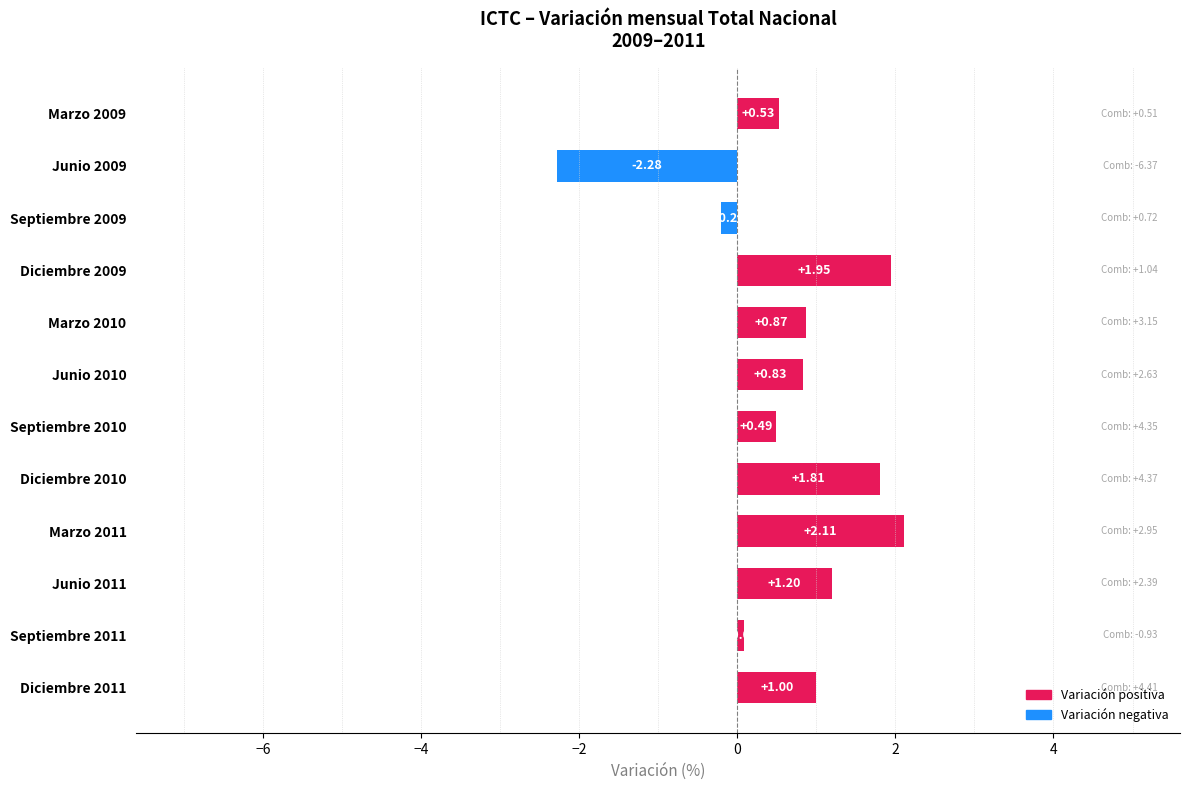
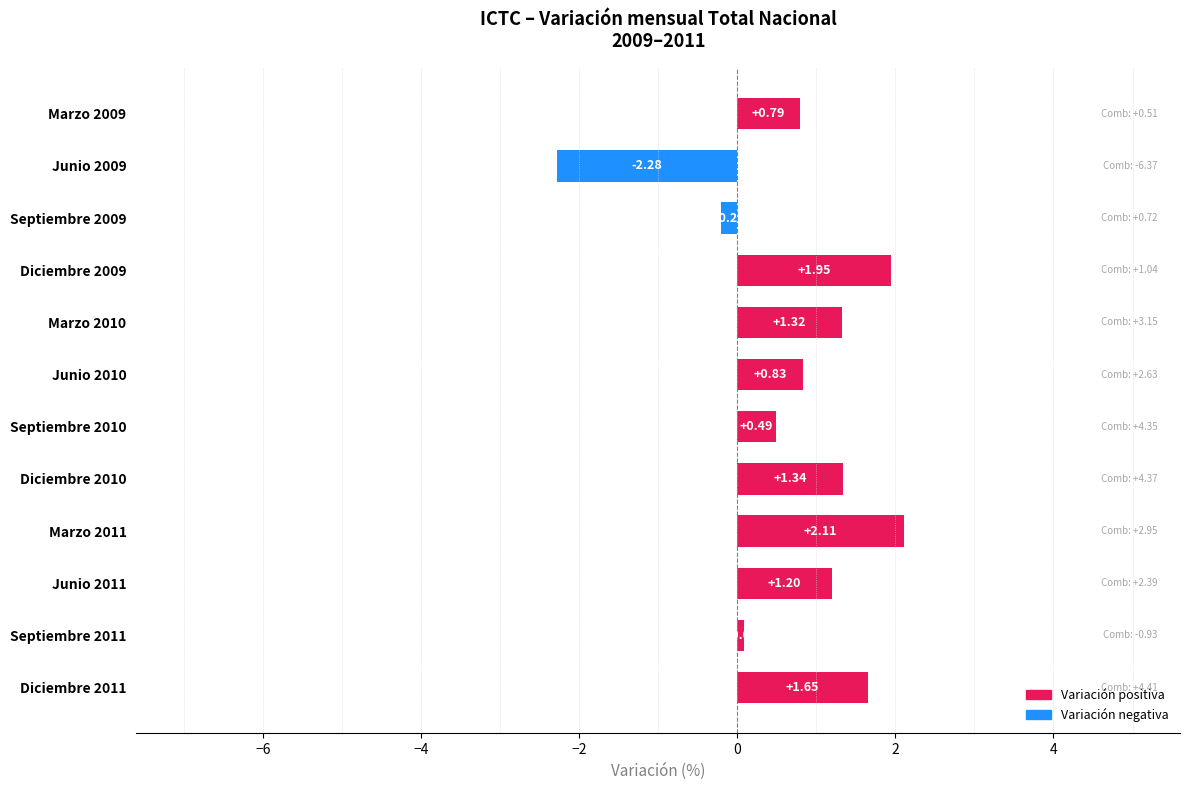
  {
-   "Marzo 2009": "+0.53",
+   "Marzo 2009": "+0.79",
    "Junio 2009": "-2.28",
    "Septiembre 2009": "-0.20",
    "Diciembre 2009": "+1.95",
-   "Marzo 2010": "+0.87",
+   "Marzo 2010": "+1.32",
    "Junio 2010": "+0.83",
    "Septiembre 2010": "+0.49",
-   "Diciembre 2010": "+1.81",
+   "Diciembre 2010": "+1.34",
    "Marzo 2011": "+2.11",
    "Junio 2011": "+1.20",
-   "Diciembre 2011": "+1.00"
+   "Diciembre 2011": "+1.65"
  }
